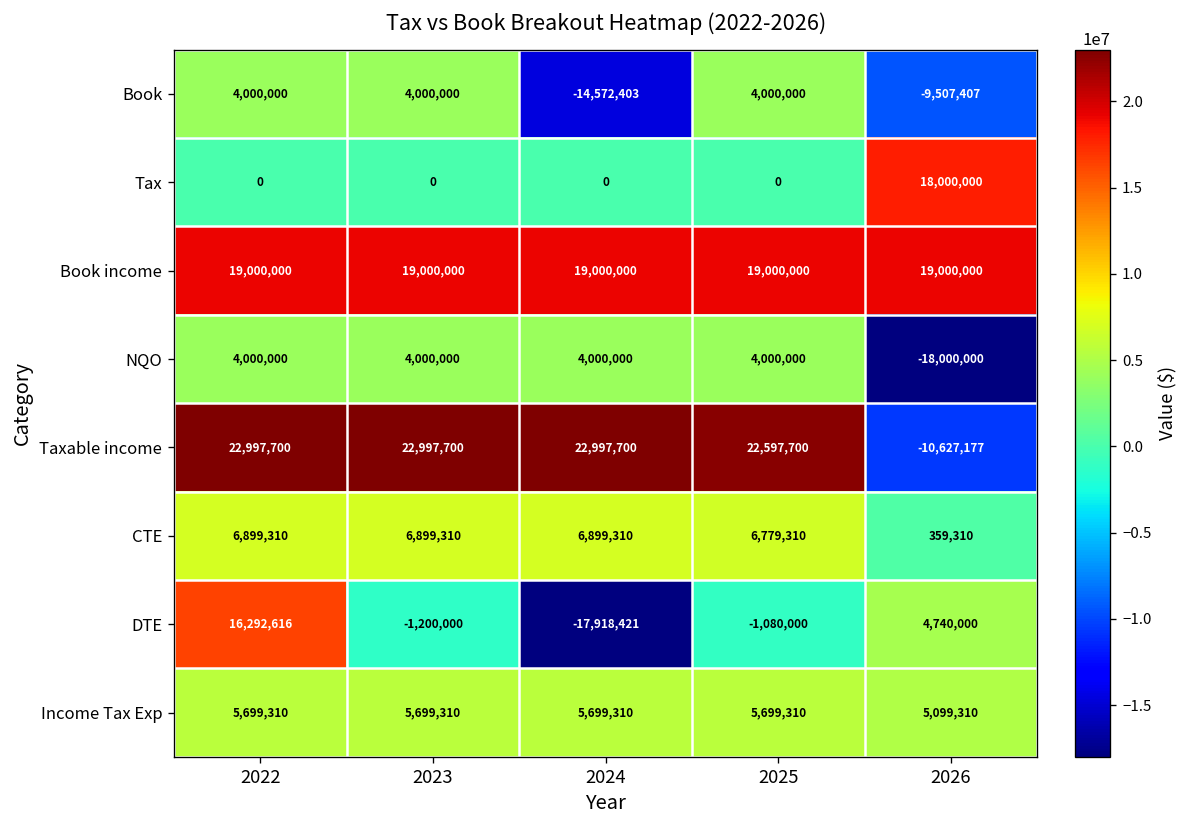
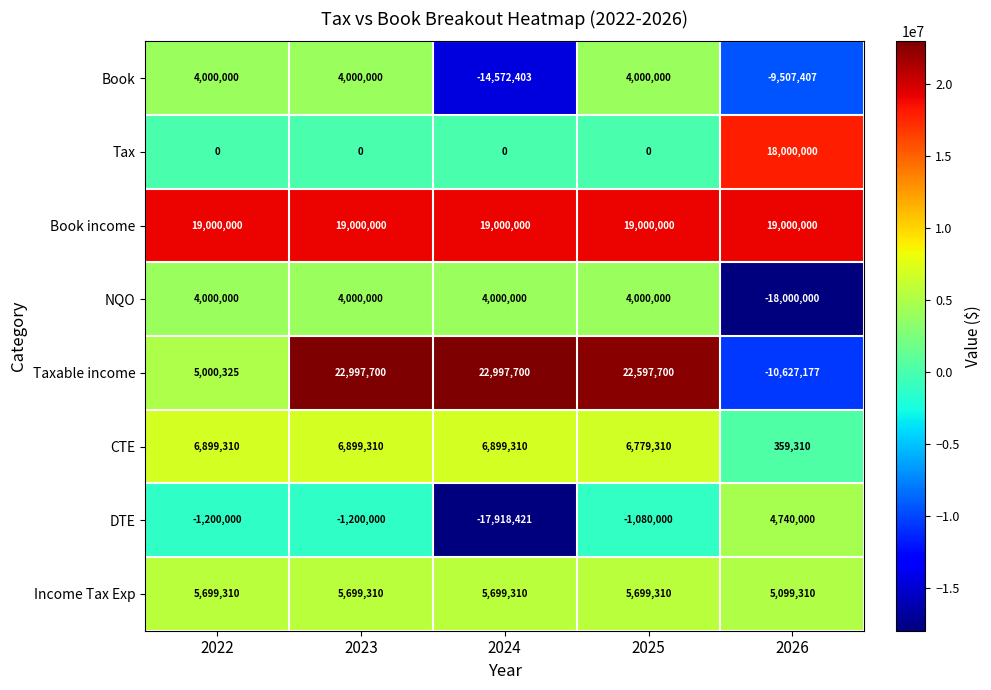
  {
    "Book": {
      "2022": "4,000,000",
      "2023": "4,000,000",
      "2024": "-14,572,403",
      "2025": "4,000,000",
      "2026": "-9,507,407"
    },
    "Tax": {
      "2022": "0",
      "2023": "0",
      "2024": "0",
      "2025": "0",
      "2026": "18,000,000"
    },
    "Book income": {
      "2022": "19,000,000",
      "2023": "19,000,000",
      "2024": "19,000,000",
      "2025": "19,000,000",
      "2026": "19,000,000"
    },
    "NQO": {
      "2022": "4,000,000",
      "2023": "4,000,000",
      "2024": "4,000,000",
      "2025": "4,000,000",
      "2026": "-18,000,000"
    },
    "Taxable income": {
-     "2022": "22,997,700",
+     "2022": "5,000,325",
      "2023": "22,997,700",
      "2024": "22,997,700",
      "2025": "22,597,700",
      "2026": "-10,627,177"
    },
    "CTE": {
      "2022": "6,899,310",
      "2023": "6,899,310",
      "2024": "6,899,310",
      "2025": "6,779,310",
      "2026": "359,310"
    },
    "DTE": {
-     "2022": "16,292,616",
+     "2022": "-1,200,000",
      "2023": "-1,200,000",
      "2024": "-17,918,421",
      "2025": "-1,080,000",
      "2026": "4,740,000"
    },
    "Income Tax Exp": {
      "2022": "5,699,310",
      "2023": "5,699,310",
      "2024": "5,699,310",
      "2025": "5,699,310",
      "2026": "5,099,310"
    }
  }
